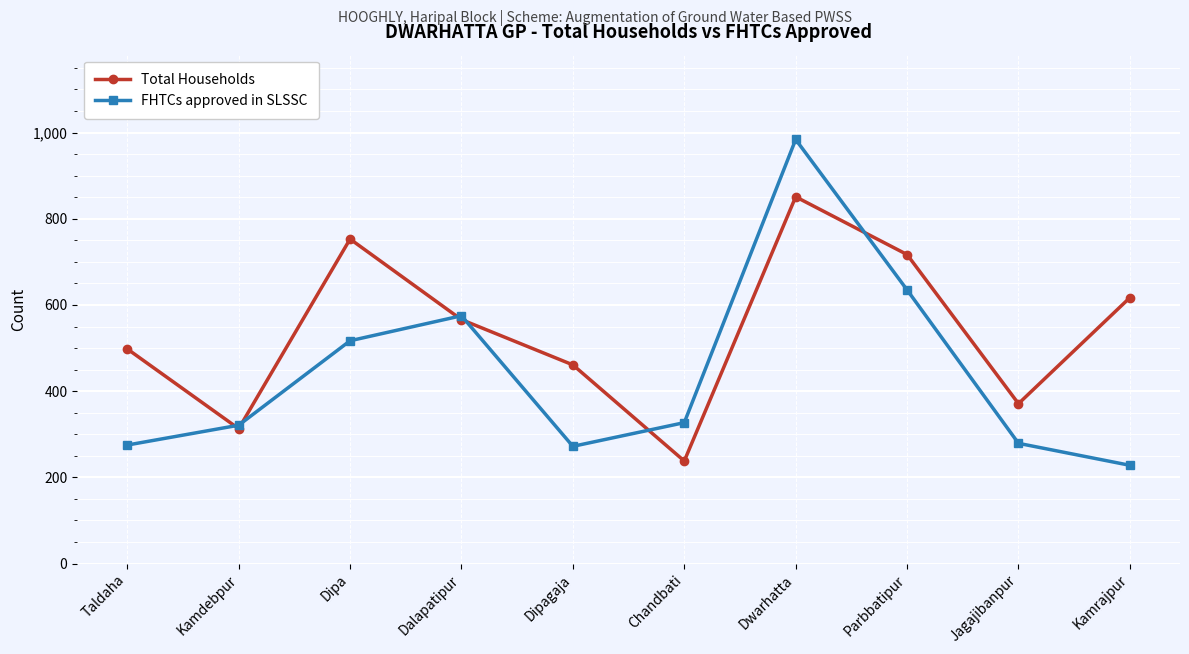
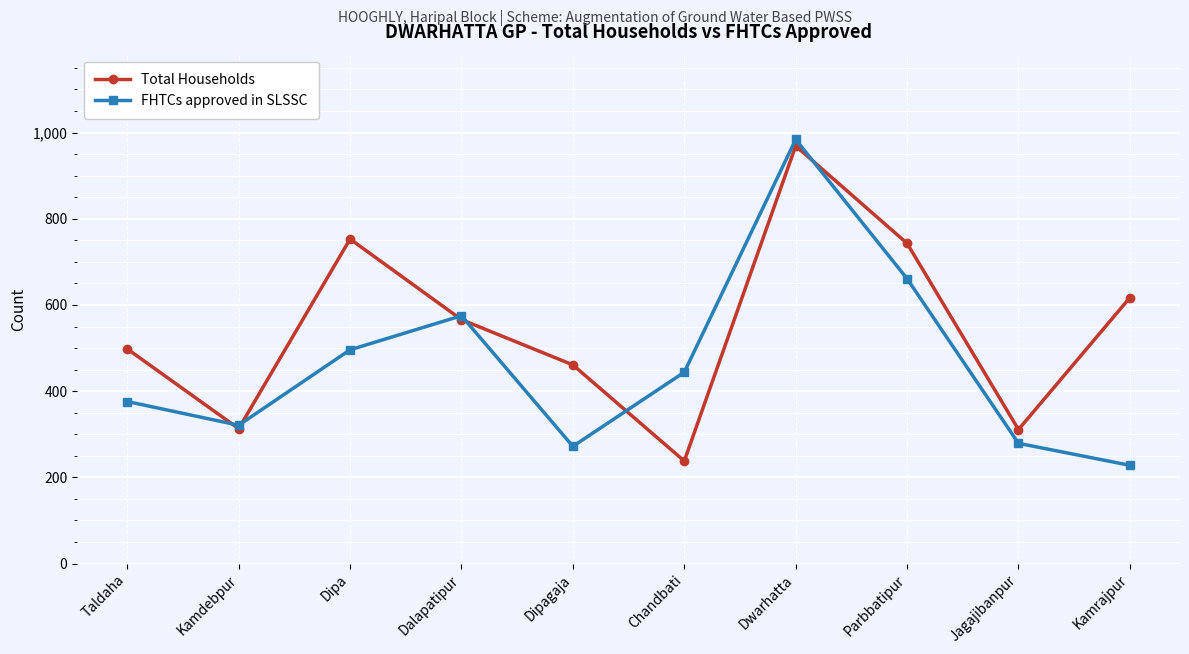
  {
    "Total Households": {
      "Taldaha": 500,
      "Kamdebpur": 310,
      "Dipa": 750,
      "Dalapatipur": 570,
      "Dipagaja": 460,
      "Chandbati": 240,
-     "Dwarhatta": 850,
-     "Parbbatipur": 720,
-     "Jagajibanpur": 370,
+     "Dwarhatta": 970,
+     "Parbbatipur": 740,
+     "Jagajibanpur": 310,
      "Kamrajpur": 620
    },
    "FHTCs approved in SLSSC": {
-     "Taldaha": 280,
+     "Taldaha": 380,
      "Kamdebpur": 320,
-     "Dipa": 520,
+     "Dipa": 500,
      "Dalapatipur": 580,
      "Dipagaja": 270,
-     "Chandbati": 330,
+     "Chandbati": 440,
      "Dwarhatta": 980,
-     "Parbbatipur": 640,
+     "Parbbatipur": 660,
      "Jagajibanpur": 280,
      "Kamrajpur": 230
    }
  }
